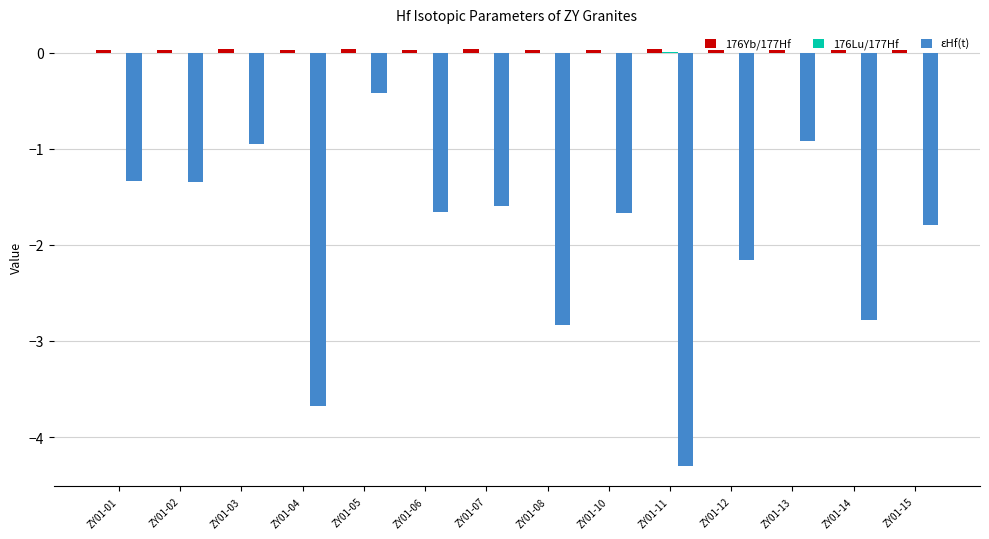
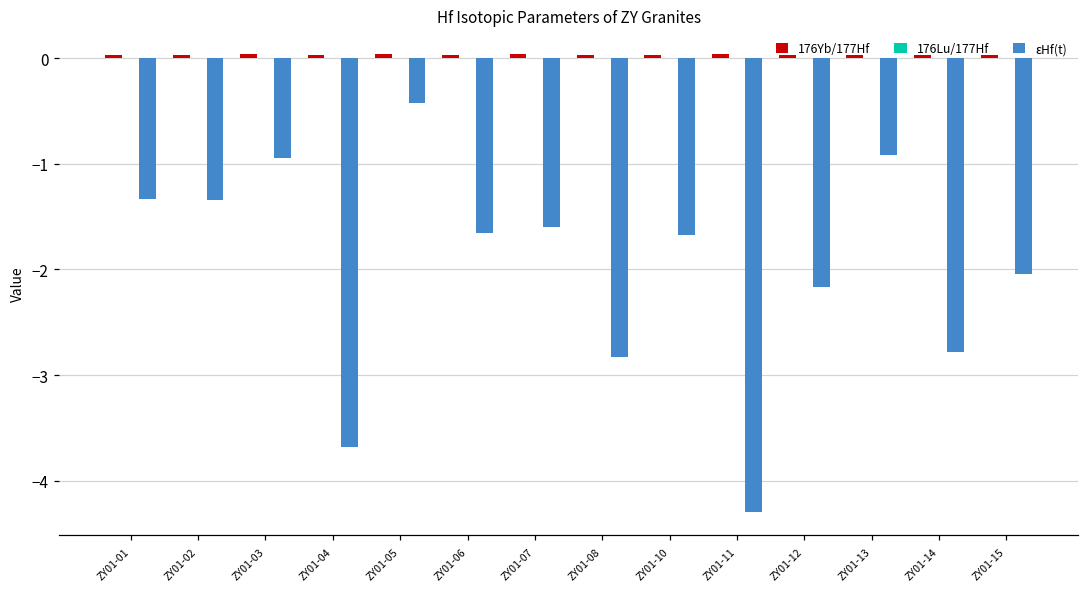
  {
    "176Yb/177Hf": {
      "ZY01-01": 0.0,
      "ZY01-02": 0.0,
      "ZY01-03": 0.0,
      "ZY01-04": 0.0,
      "ZY01-05": 0.0,
      "ZY01-06": 0.0,
      "ZY01-07": 0.0,
      "ZY01-08": 0.0,
      "ZY01-10": 0.0,
      "ZY01-11": 0.0,
      "ZY01-12": 0.0,
      "ZY01-13": 0.0,
      "ZY01-14": 0.0,
      "ZY01-15": 0.0
    },
    "εHf(t)": {
      "ZY01-01": -1.3,
      "ZY01-02": -1.3,
      "ZY01-03": -0.9,
      "ZY01-04": -3.7,
      "ZY01-05": -0.4,
      "ZY01-06": -1.7,
      "ZY01-07": -1.6,
      "ZY01-08": -2.8,
      "ZY01-10": -1.7,
      "ZY01-11": -4.3,
      "ZY01-12": -2.2,
      "ZY01-13": -0.9,
      "ZY01-14": -2.8,
-     "ZY01-15": -1.8
+     "ZY01-15": -2.0
    }
  }
